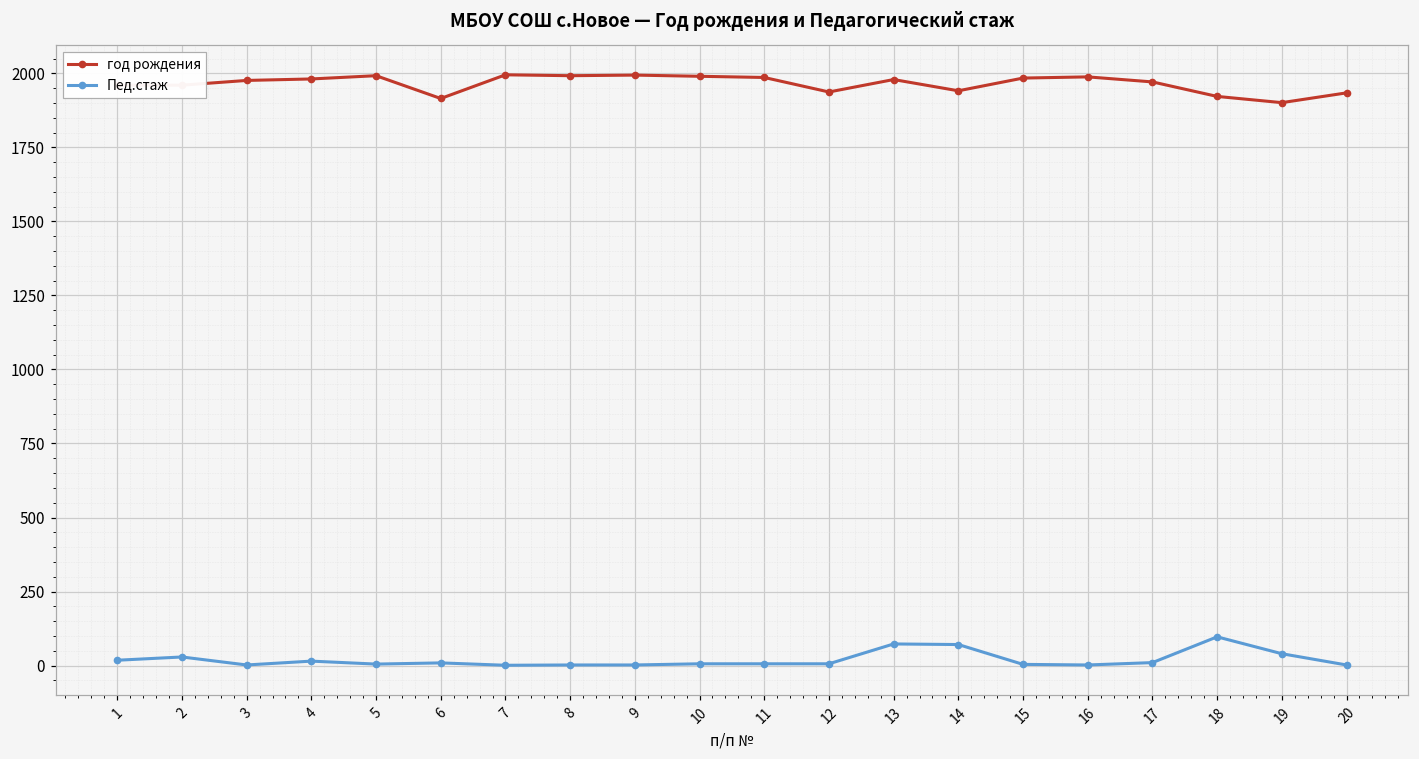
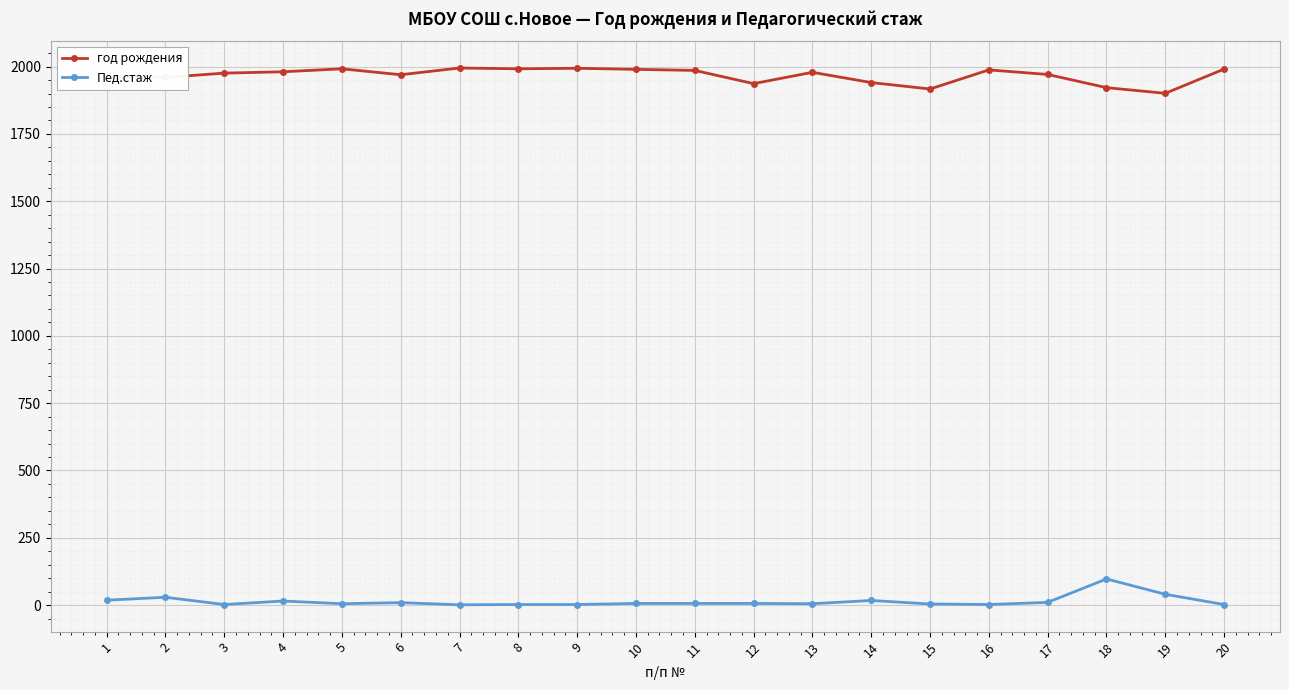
  {
    "год рождения": {
      "3": 1980,
      "4": 1980,
      "5": 1990,
-     "6": 1920,
+     "6": 1970,
      "7": 2000,
      "8": 1990,
      "9": 1990,
      "10": 1990,
      "11": 1990,
      "12": 1940,
      "13": 1980,
      "14": 1940,
-     "15": 1980,
+     "15": 1920,
      "16": 1990,
      "17": 1970,
      "18": 1920,
      "19": 1900,
-     "20": 1930
+     "20": 1990
    },
    "Пед.стаж": {
      "1": 20,
      "2": 30,
      "3": 0,
      "4": 20,
      "5": 10,
      "6": 10,
      "7": 0,
      "8": 0,
      "9": 0,
      "10": 10,
      "11": 10,
      "12": 10,
-     "13": 70,
-     "14": 70,
+     "13": 10,
+     "14": 20,
      "15": 0,
      "16": 0,
      "17": 10,
      "18": 100,
      "19": 40,
      "20": 0
    }
  }
